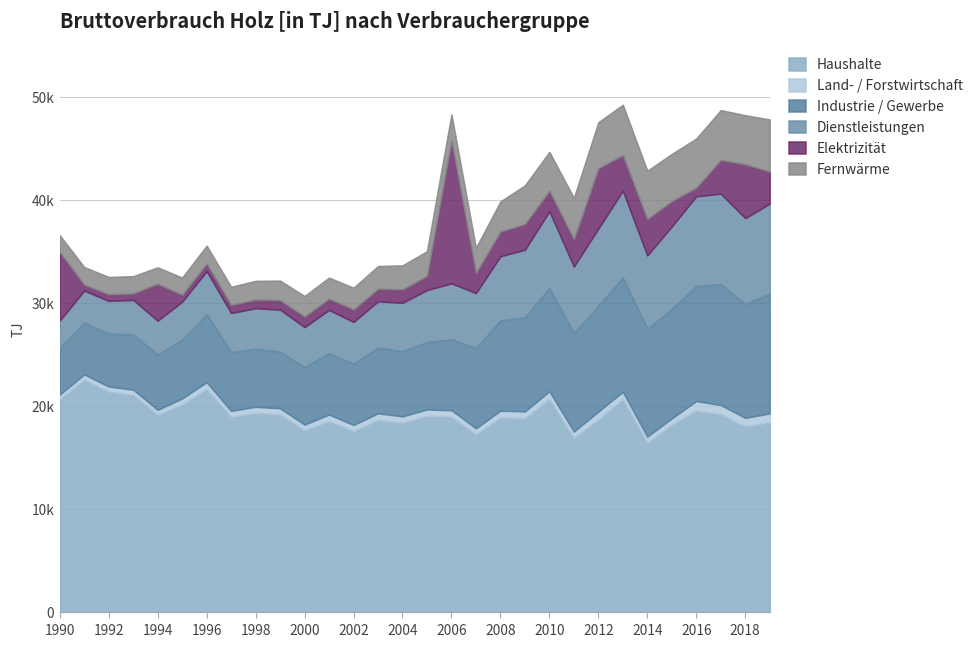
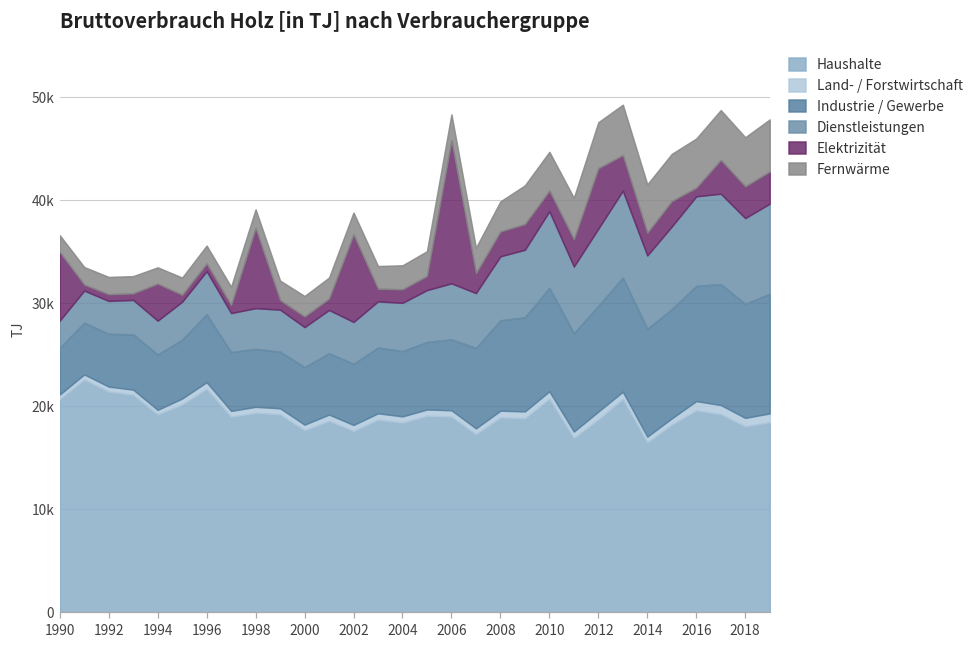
  {
    "Elektrizität": {
      "1990": 7000,
      "1992": 1000,
      "1994": 4000,
      "1996": 1000,
-     "1998": 1000,
+     "1998": 8000,
      "2000": 1000,
-     "2002": 1000,
+     "2002": 9000,
      "2004": 1000,
      "2006": 14000,
      "2008": 2000,
      "2010": 2000,
      "2012": 6000,
-     "2014": 4000,
+     "2014": 2000,
      "2016": 1000,
-     "2018": 5000
+     "2018": 3000
    }
  }
